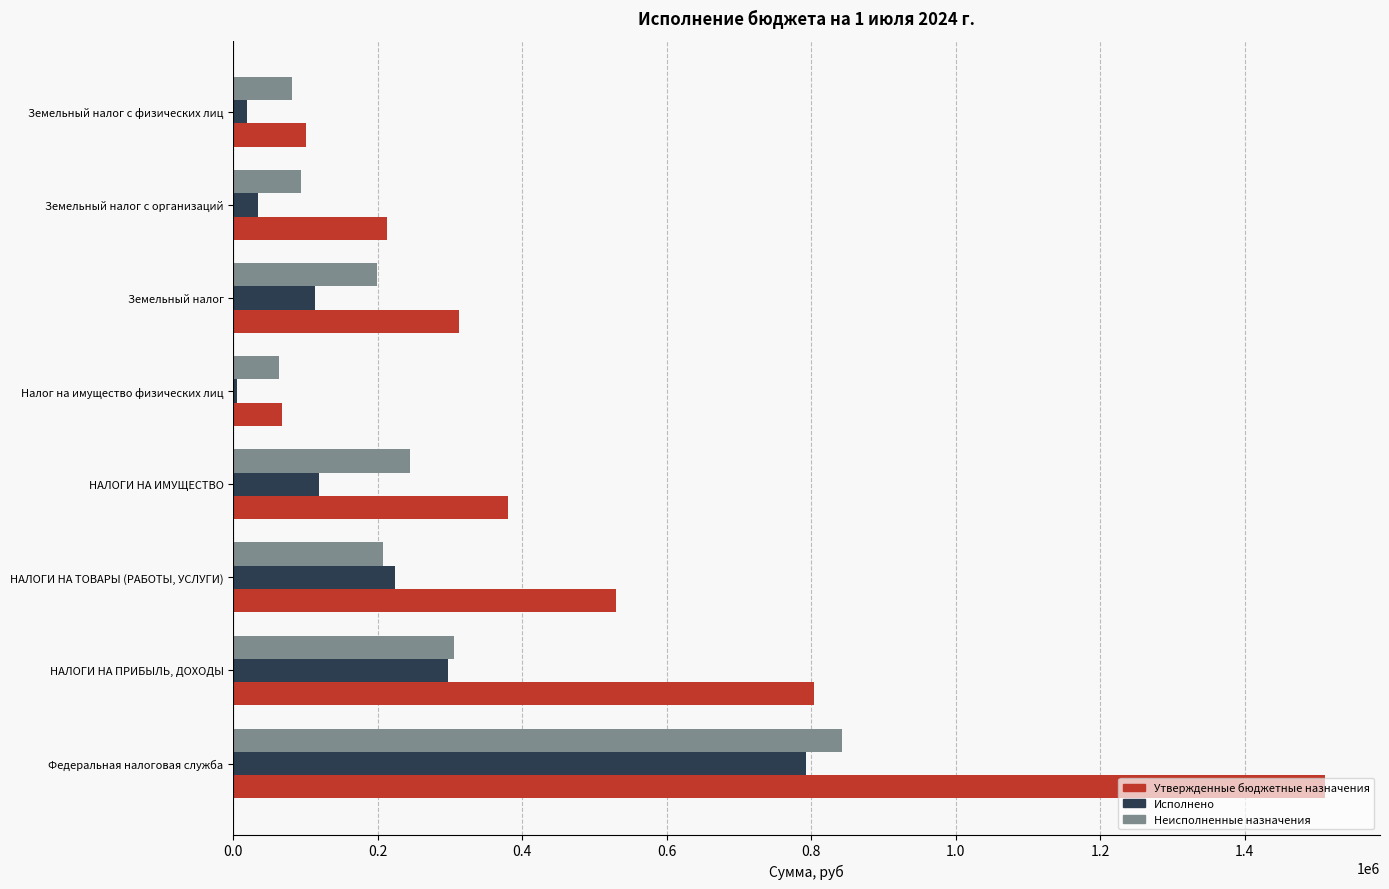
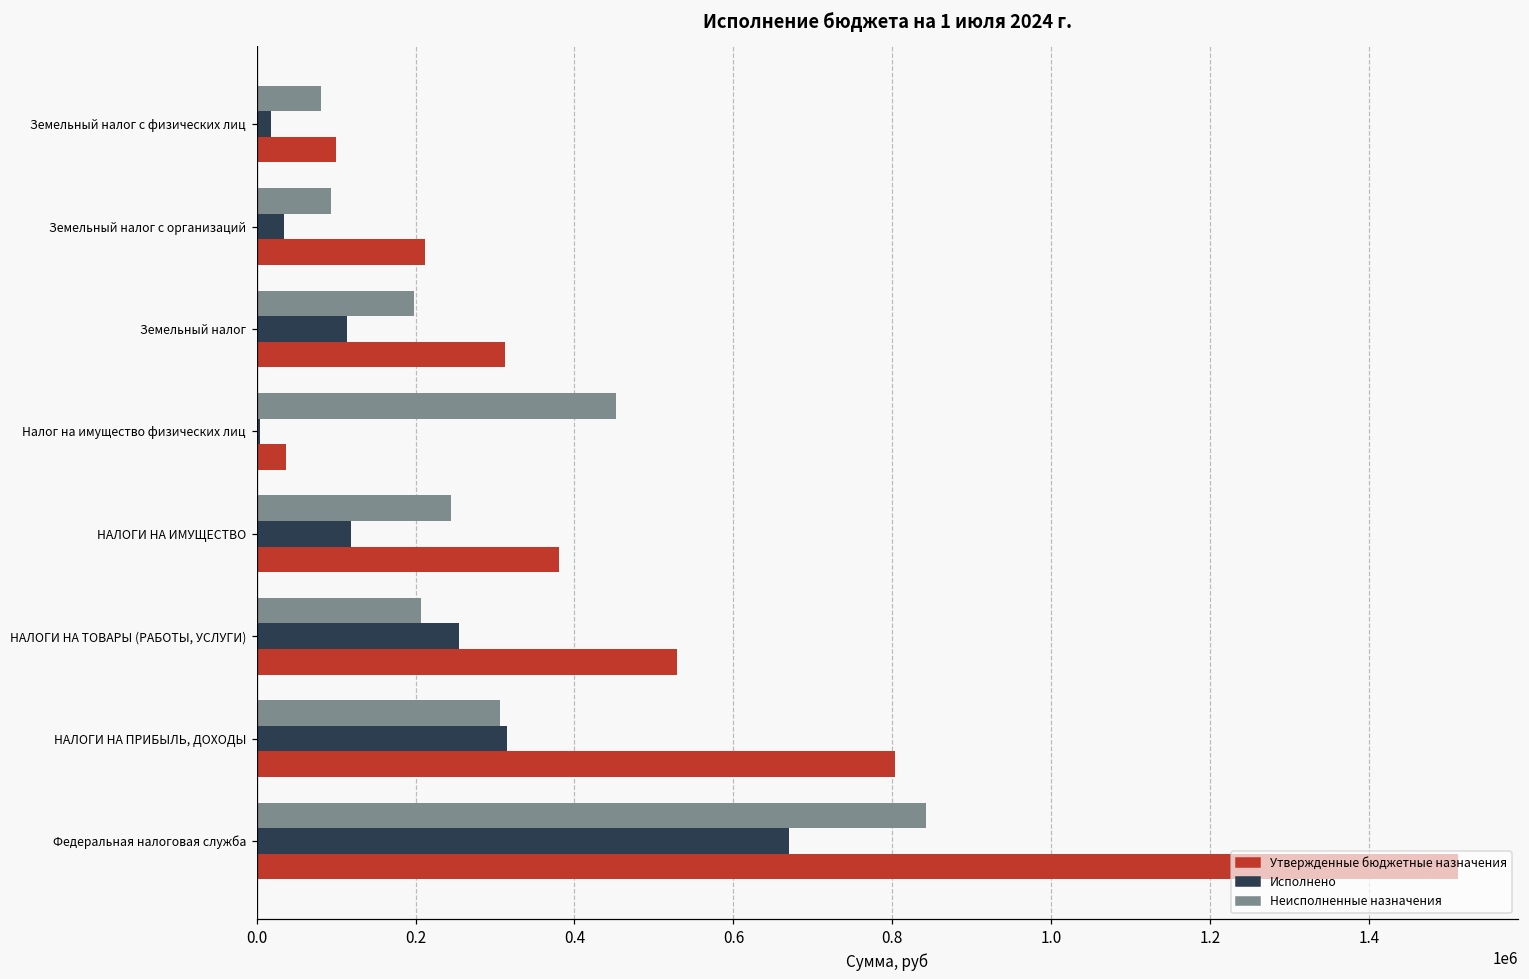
  {
    "Утвержденные бюджетные назначения": {
      "Земельный налог с физических лиц": 100000,
      "Земельный налог с организаций": 210000,
      "Земельный налог": 310000,
-     "Налог на имущество физических лиц": 70000,
+     "Налог на имущество физических лиц": 40000,
      "НАЛОГИ НА ИМУЩЕСТВО": 380000,
      "НАЛОГИ НА ТОВАРЫ (РАБОТЫ, УСЛУГИ)": 530000,
      "НАЛОГИ НА ПРИБЫЛЬ, ДОХОДЫ": 800000
    },
    "Исполнено": {
      "Земельный налог с физических лиц": 20000,
      "Земельный налог с организаций": 30000,
      "Земельный налог": 110000,
      "Налог на имущество физических лиц": 0,
      "НАЛОГИ НА ИМУЩЕСТВО": 120000,
-     "НАЛОГИ НА ТОВАРЫ (РАБОТЫ, УСЛУГИ)": 220000,
-     "НАЛОГИ НА ПРИБЫЛЬ, ДОХОДЫ": 300000,
-     "Федеральная налоговая служба": 790000
+     "НАЛОГИ НА ТОВАРЫ (РАБОТЫ, УСЛУГИ)": 250000,
+     "НАЛОГИ НА ПРИБЫЛЬ, ДОХОДЫ": 320000,
+     "Федеральная налоговая служба": 670000
    },
    "Неисполненные назначения": {
      "Земельный налог с физических лиц": 80000,
      "Земельный налог с организаций": 90000,
      "Земельный налог": 200000,
-     "Налог на имущество физических лиц": 60000,
+     "Налог на имущество физических лиц": 450000,
      "НАЛОГИ НА ИМУЩЕСТВО": 250000,
      "НАЛОГИ НА ТОВАРЫ (РАБОТЫ, УСЛУГИ)": 210000,
      "НАЛОГИ НА ПРИБЫЛЬ, ДОХОДЫ": 310000,
      "Федеральная налоговая служба": 840000
    }
  }
